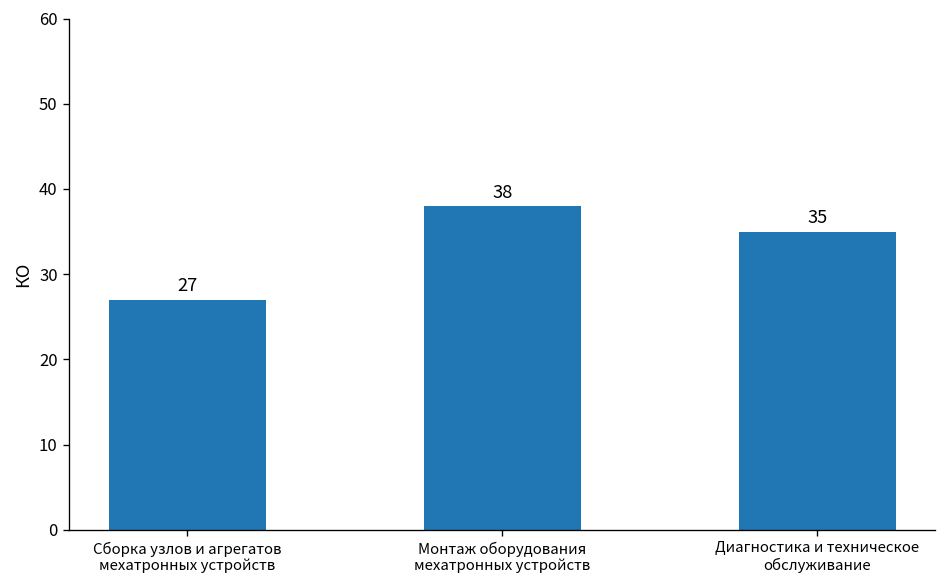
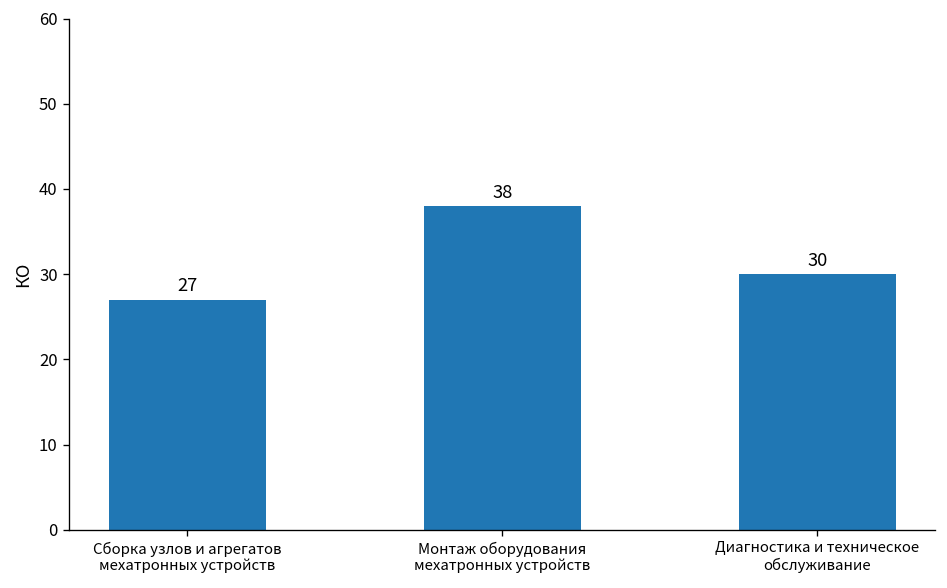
  {
    "Сборка узлов и агрегатов мехатронных устройств": 27,
    "Монтаж оборудования мехатронных устройств": 38,
-   "Диагностика и техническое обслуживание": 35
+   "Диагностика и техническое обслуживание": 30
  }
